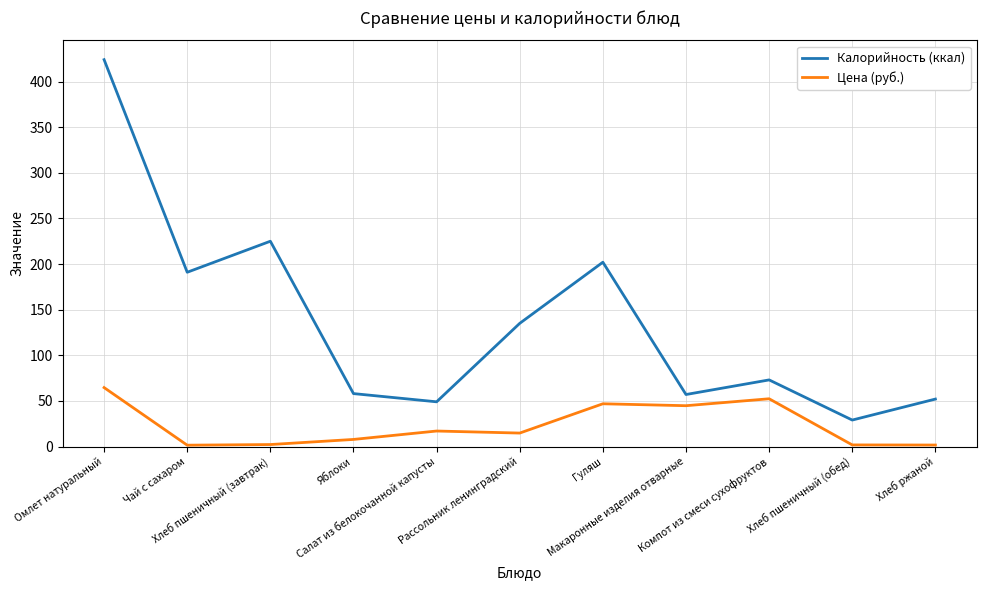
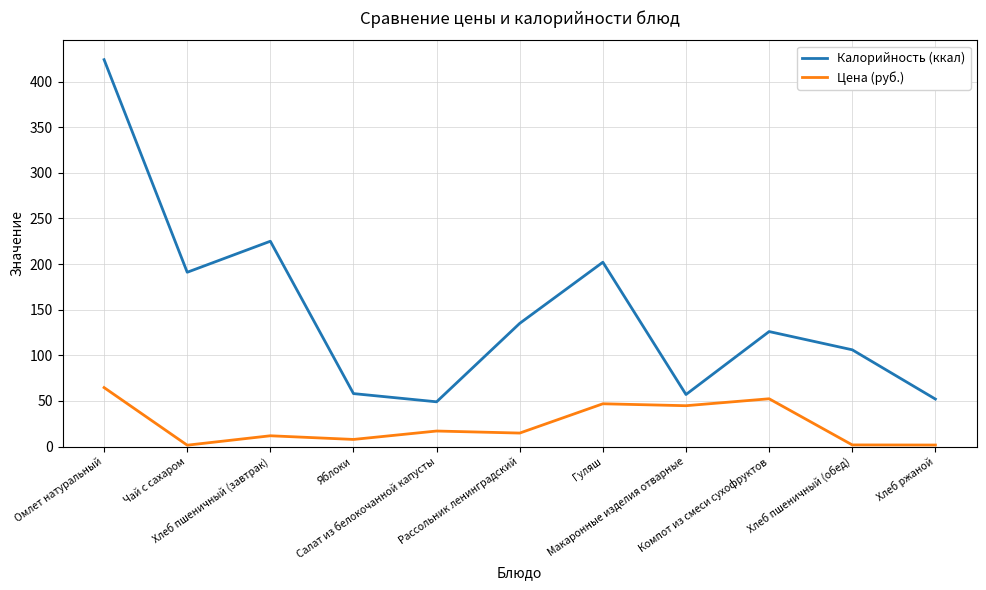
  {
    "Калорийность (ккал)": {
      "Омлет натуральный": 420,
      "Чай с сахаром": 190,
      "Хлеб пшеничный (завтрак)": 230,
      "Яблоки": 60,
      "Салат из белокочанной капусты": 50,
      "Рассольник ленинградский": 140,
      "Гуляш": 200,
      "Макаронные изделия отварные": 60,
-     "Компот из смеси сухофруктов": 70,
-     "Хлеб пшеничный (обед)": 30,
+     "Компот из смеси сухофруктов": 130,
+     "Хлеб пшеничный (обед)": 110,
      "Хлеб ржаной": 50
    },
    "Цена (руб.)": {
      "Омлет натуральный": 60,
      "Чай с сахаром": 0,
-     "Хлеб пшеничный (завтрак)": 0,
+     "Хлеб пшеничный (завтрак)": 10,
      "Яблоки": 10,
      "Салат из белокочанной капусты": 20,
      "Рассольник ленинградский": 10,
      "Гуляш": 50,
      "Макаронные изделия отварные": 40,
      "Компот из смеси сухофруктов": 50,
      "Хлеб пшеничный (обед)": 0,
      "Хлеб ржаной": 0
    }
  }
